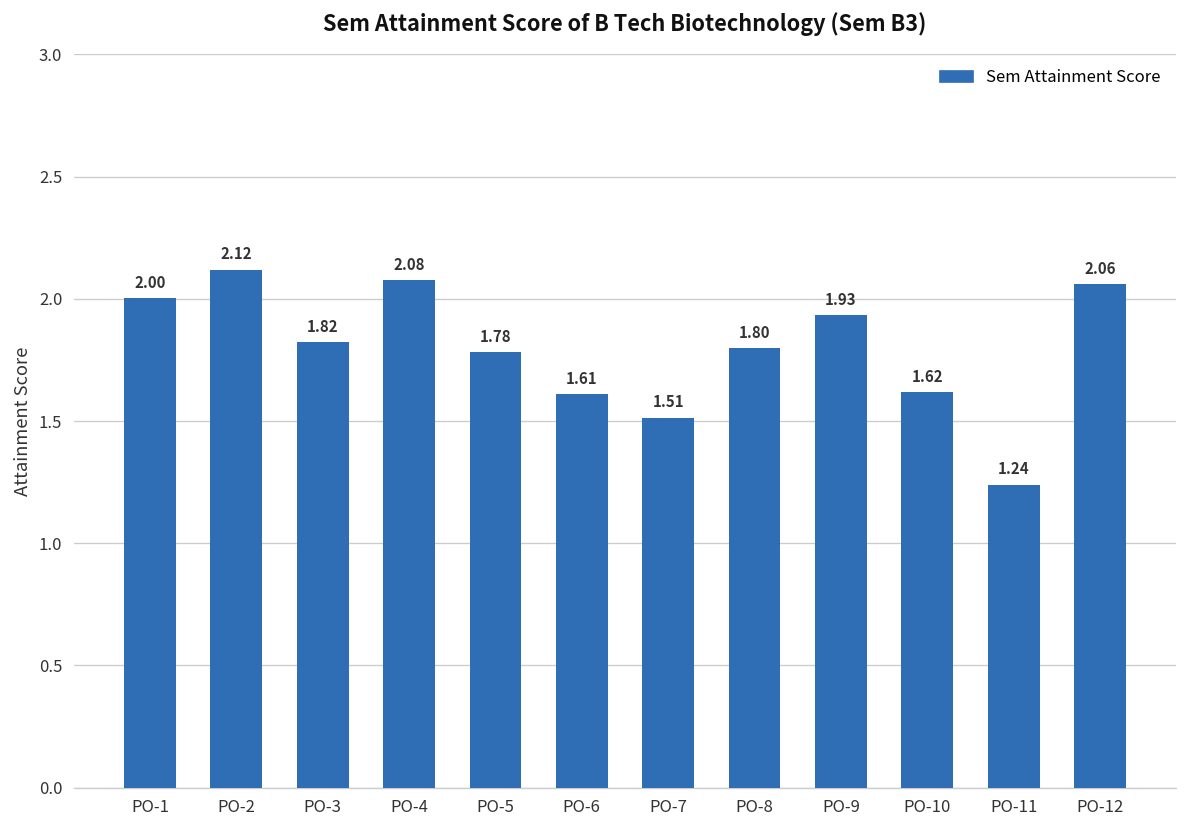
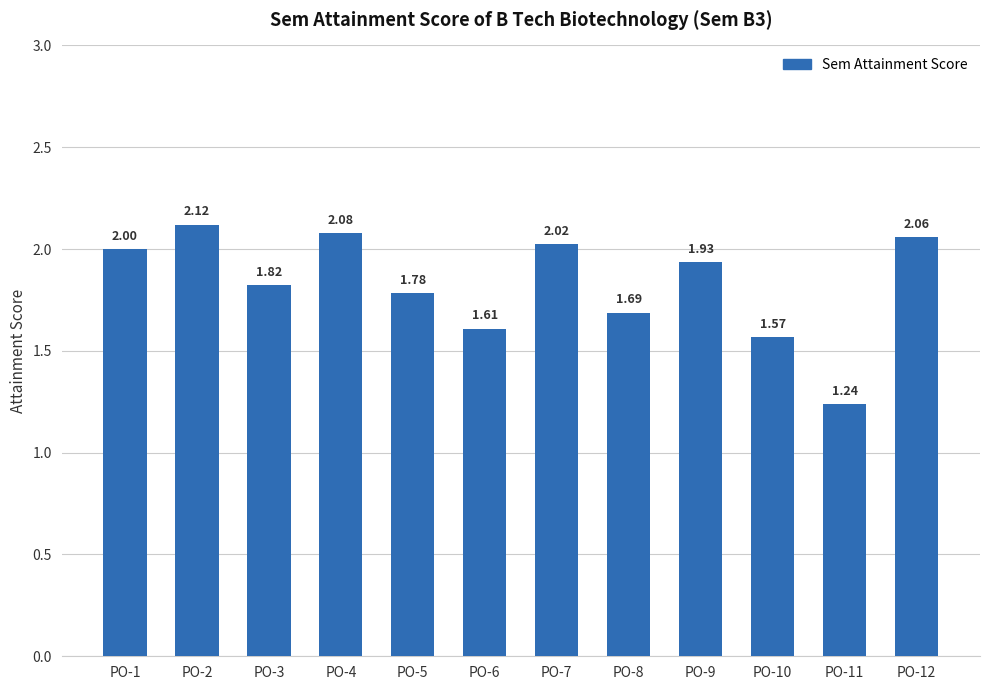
  {
    "PO-1": 2.00,
    "PO-2": 2.12,
    "PO-3": 1.82,
    "PO-4": 2.08,
    "PO-5": 1.78,
    "PO-6": 1.61,
-   "PO-7": 1.51,
-   "PO-8": 1.80,
+   "PO-7": 2.02,
+   "PO-8": 1.69,
    "PO-9": 1.93,
-   "PO-10": 1.62,
+   "PO-10": 1.57,
    "PO-11": 1.24,
    "PO-12": 2.06
  }
